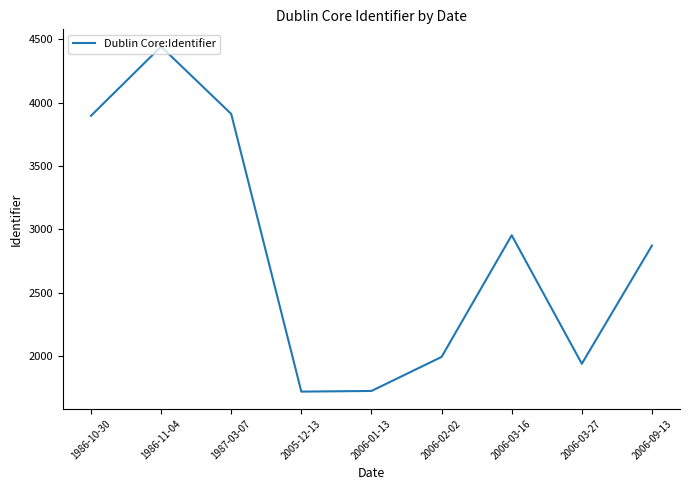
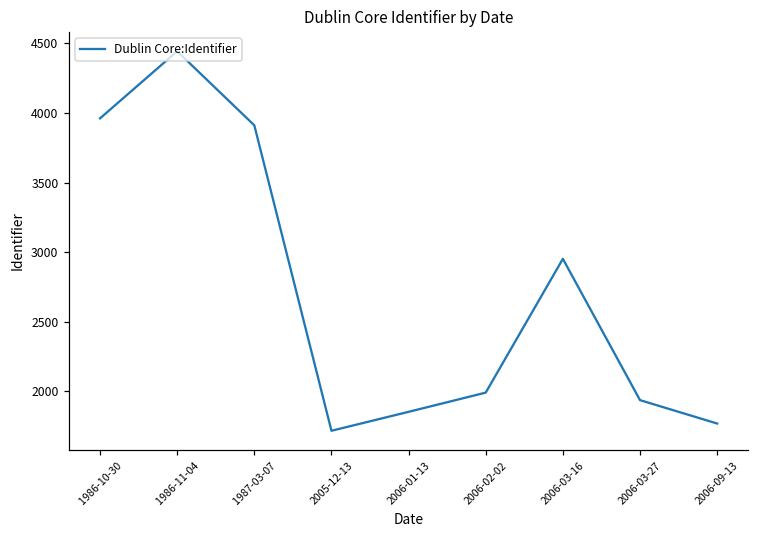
  {
-   "1986-10-30": 3900,
+   "1986-10-30": 3960,
    "1987-03-07": 3910,
    "2005-12-13": 1720,
-   "2006-01-13": 1720,
+   "2006-01-13": 1850,
    "2006-02-02": 1990,
    "2006-03-16": 2950,
    "2006-03-27": 1940,
-   "2006-09-13": 2870
+   "2006-09-13": 1770
  }
